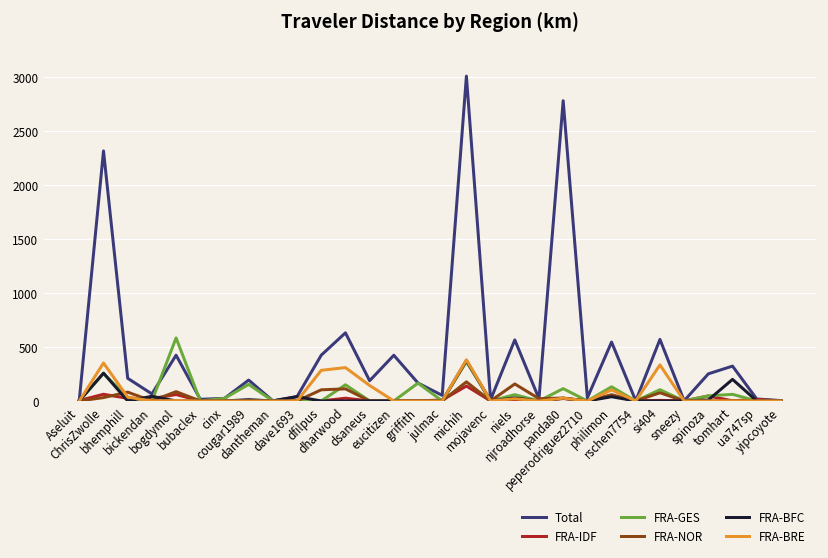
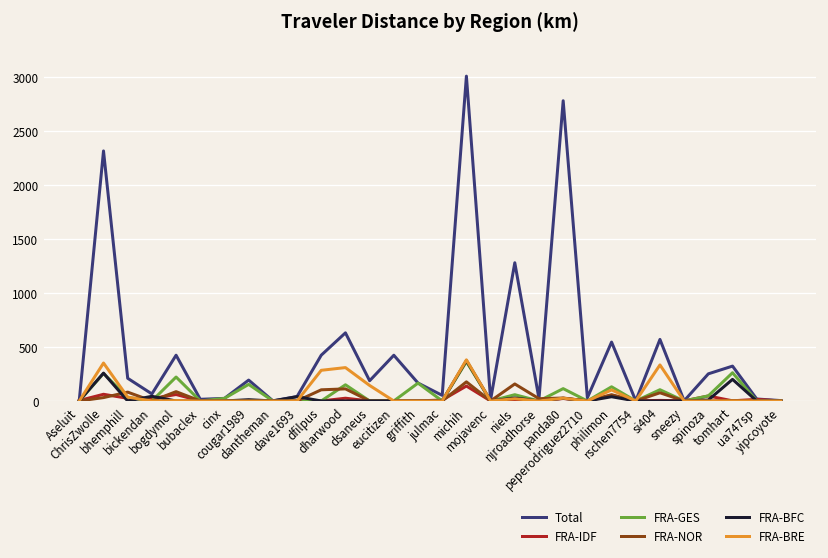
  {
    "Total": {
      "ChrisZwolle": 2300,
      "bhemphill": 200,
      "bogdymol": 400,
      "cougar1989": 200,
      "dfilpus": 400,
      "dharwood": 600,
      "dsaneus": 200,
      "eucitizen": 400,
      "julmac": 100,
      "michih": 3000,
-     "niels": 600,
+     "niels": 1300,
      "panda80": 2800,
      "peperodriguez2710": 0,
      "philimon": 500,
      "si404": 600,
      "spinoza": 300,
      "tomhart": 300
    },
    "FRA-GES": {
-     "bogdymol": 600,
+     "bogdymol": 200,
      "cougar1989": 200,
      "dharwood": 100,
      "niels": 100,
      "panda80": 100,
      "philimon": 100,
      "si404": 100,
-     "tomhart": 100
+     "tomhart": 300
    },
    "FRA-BFC": {
      "tomhart": 200
    },
    "FRA-BRE": {
      "ChrisZwolle": 400,
      "dfilpus": 300,
      "dharwood": 300,
      "dsaneus": 100,
      "philimon": 100,
      "si404": 300
    }
  }
